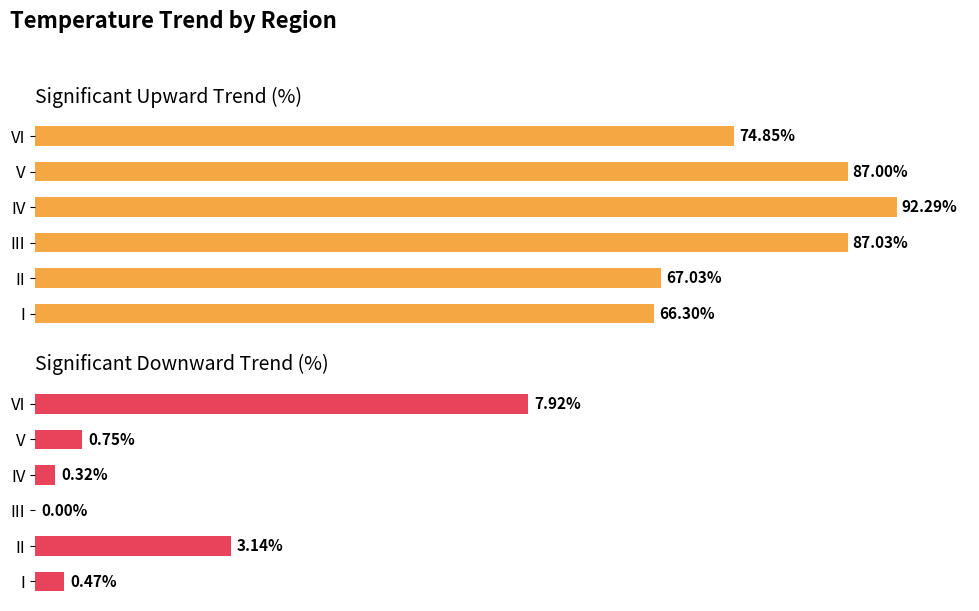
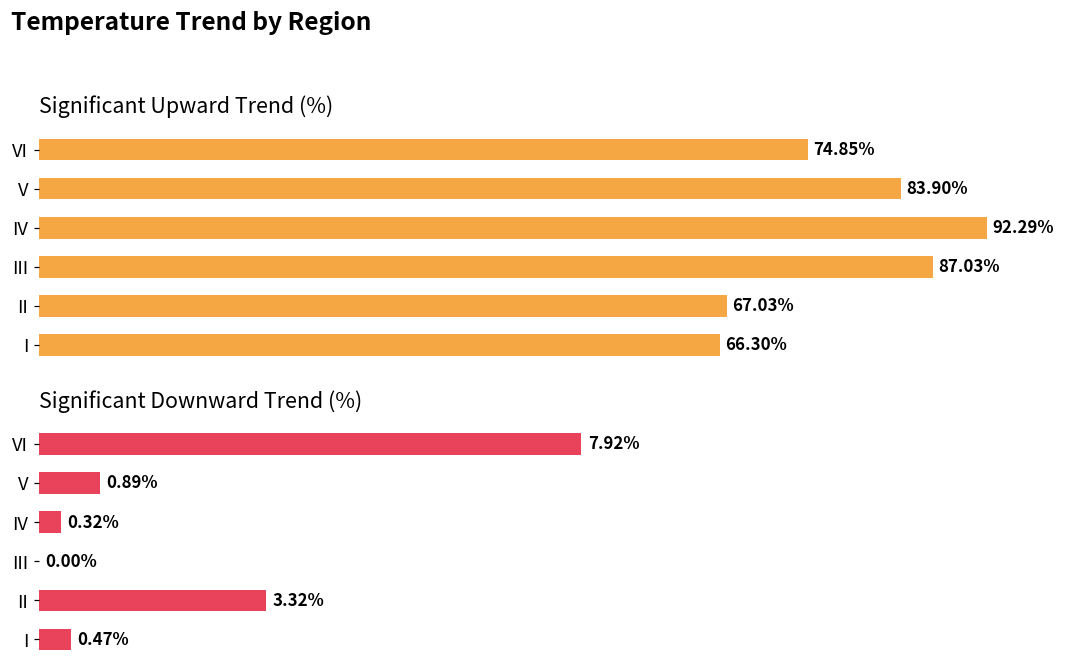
  {
    "Significant Upward Trend (%)": {
      "VI": "74.85%",
-     "V": "87.00%",
+     "V": "83.90%",
      "IV": "92.29%",
      "III": "87.03%",
      "II": "67.03%",
      "I": "66.30%"
    },
    "Significant Downward Trend (%)": {
      "VI": "7.92%",
-     "V": "0.75%",
+     "V": "0.89%",
      "IV": "0.32%",
      "III": "0.00%",
-     "II": "3.14%",
+     "II": "3.32%",
      "I": "0.47%"
    }
  }
